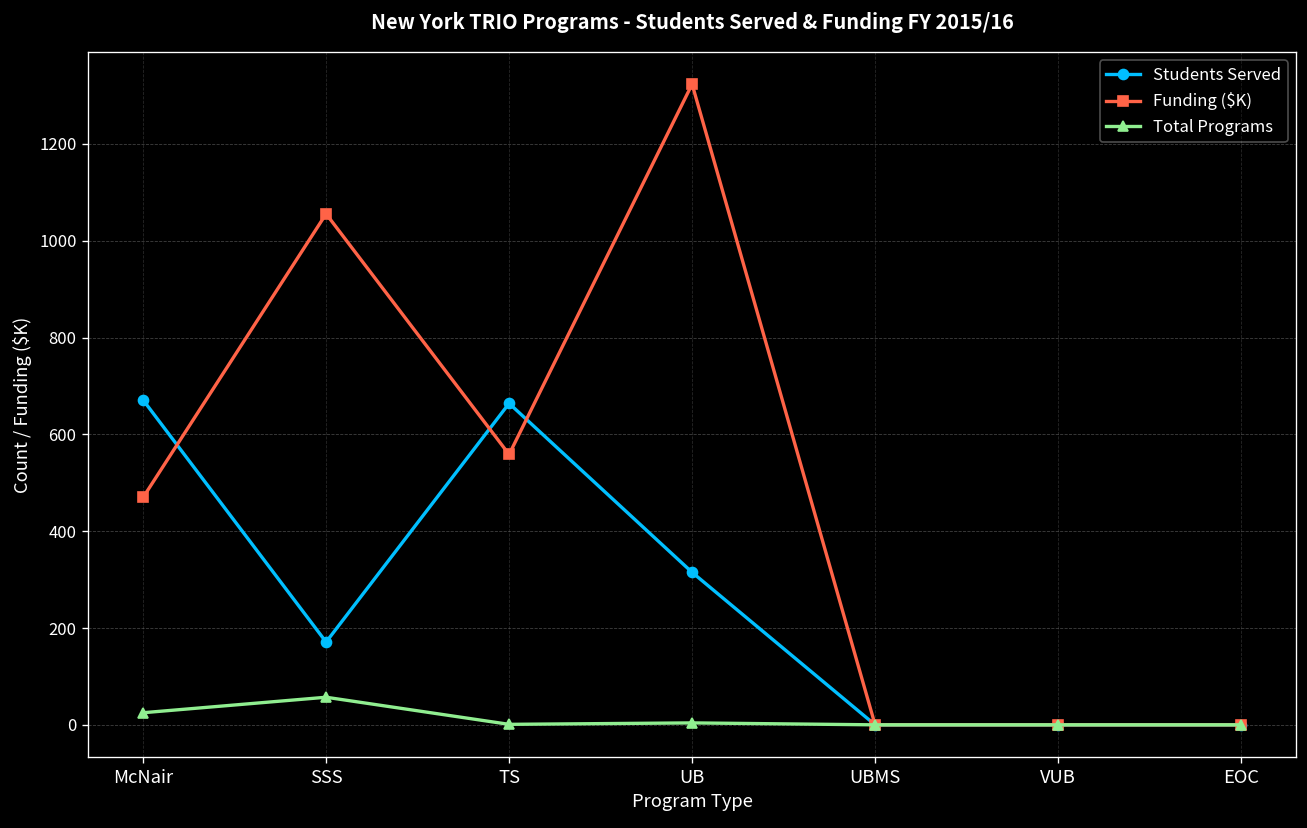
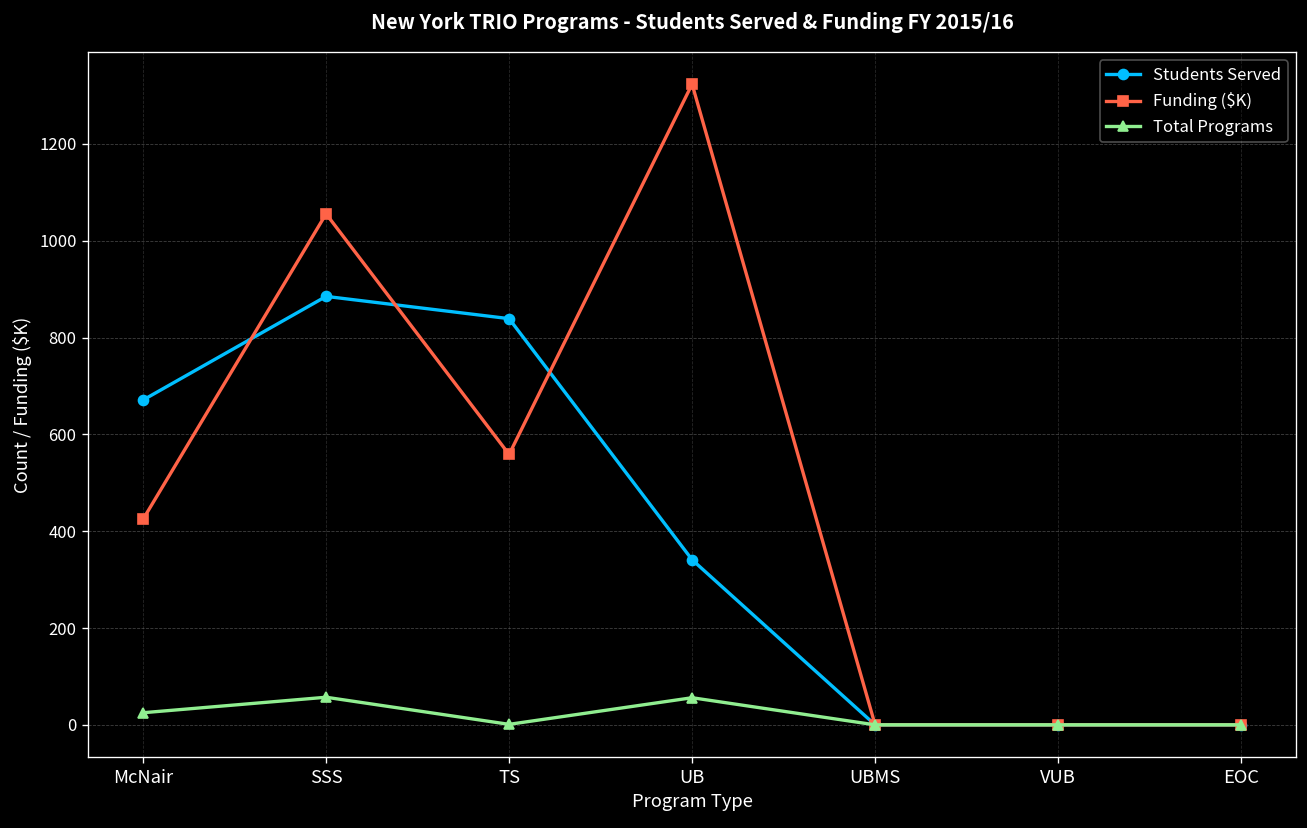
  {
    "Students Served": {
      "McNair": 670,
-     "SSS": 170,
-     "TS": 660,
-     "UB": 320
+     "SSS": 890,
+     "TS": 840,
+     "UB": 340
    },
    "Funding ($K)": {
-     "McNair": 470,
+     "McNair": 420,
      "SSS": 1060,
      "TS": 560,
      "UB": 1320
    },
    "Total Programs": {
      "McNair": 30,
      "SSS": 60,
      "TS": 0,
-     "UB": 0
+     "UB": 60
    }
  }
